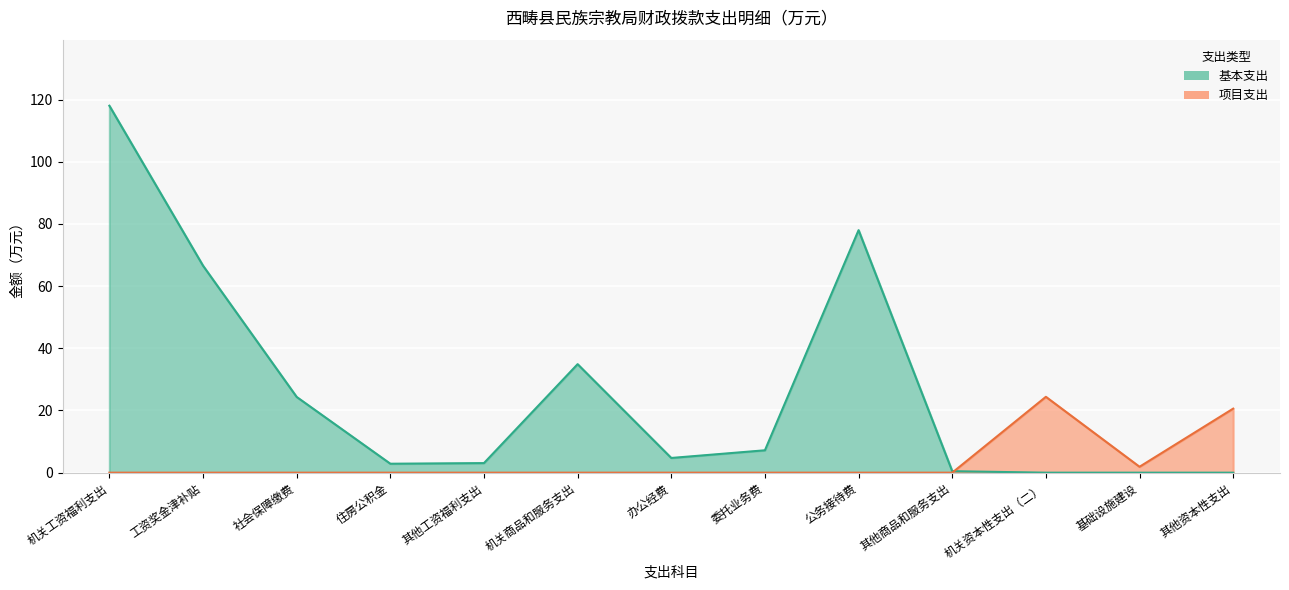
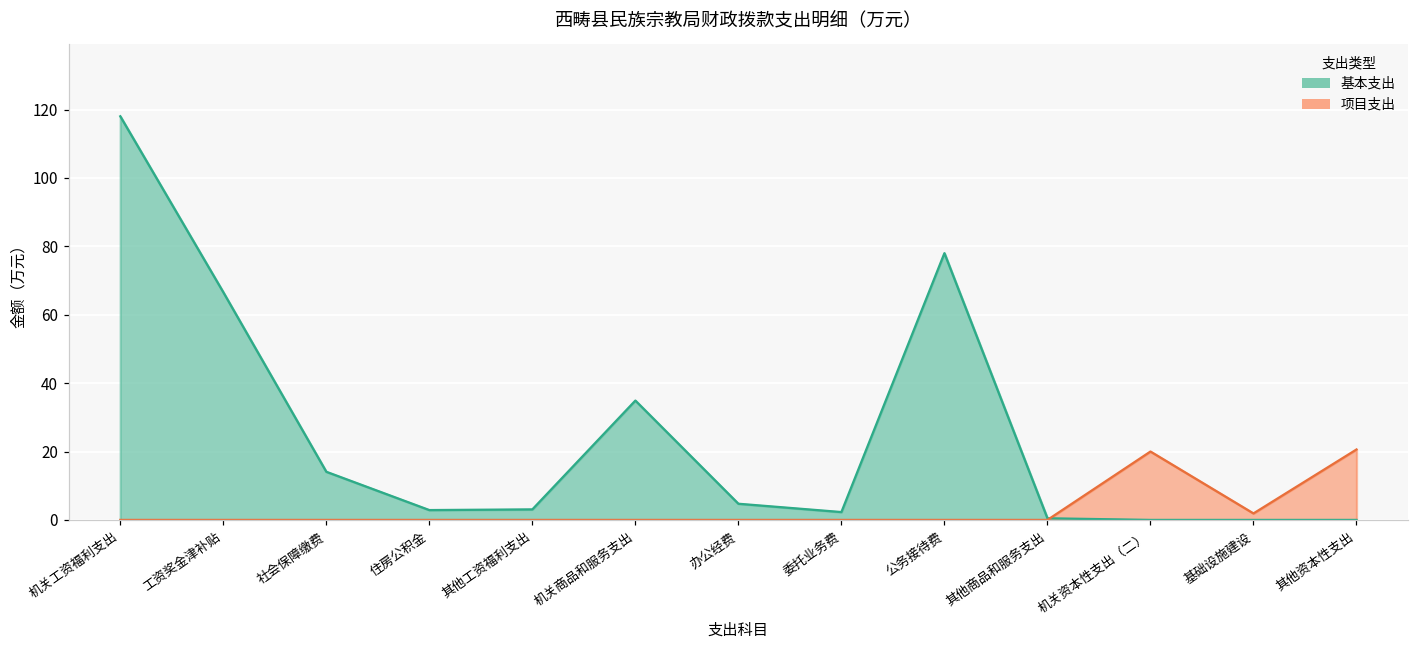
  {
    "基本支出": {
      "机关工资福利支出": 118,
      "工资奖金津补贴": 67,
-     "社会保障缴费": 24,
+     "社会保障缴费": 14,
      "住房公积金": 3,
      "其他工资福利支出": 3,
      "机关商品和服务支出": 35,
      "办公经费": 5,
-     "委托业务费": 7,
+     "委托业务费": 2,
      "公务接待费": 78,
      "机关资本性支出（二）": 0,
      "基础设施建设": 0,
      "其他资本性支出": 0
    },
    "项目支出": {
      "机关工资福利支出": 0,
      "工资奖金津补贴": 0,
      "社会保障缴费": 0,
      "住房公积金": 0,
      "其他工资福利支出": 0,
      "机关商品和服务支出": 0,
      "办公经费": 0,
      "委托业务费": 0,
      "公务接待费": 0,
-     "机关资本性支出（二）": 24,
+     "机关资本性支出（二）": 20,
      "基础设施建设": 2,
      "其他资本性支出": 21
    }
  }
